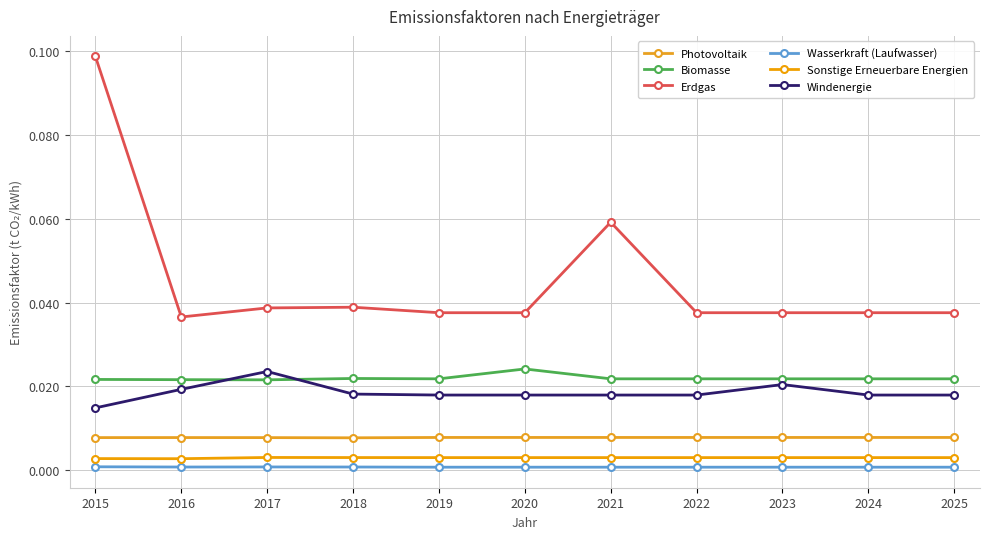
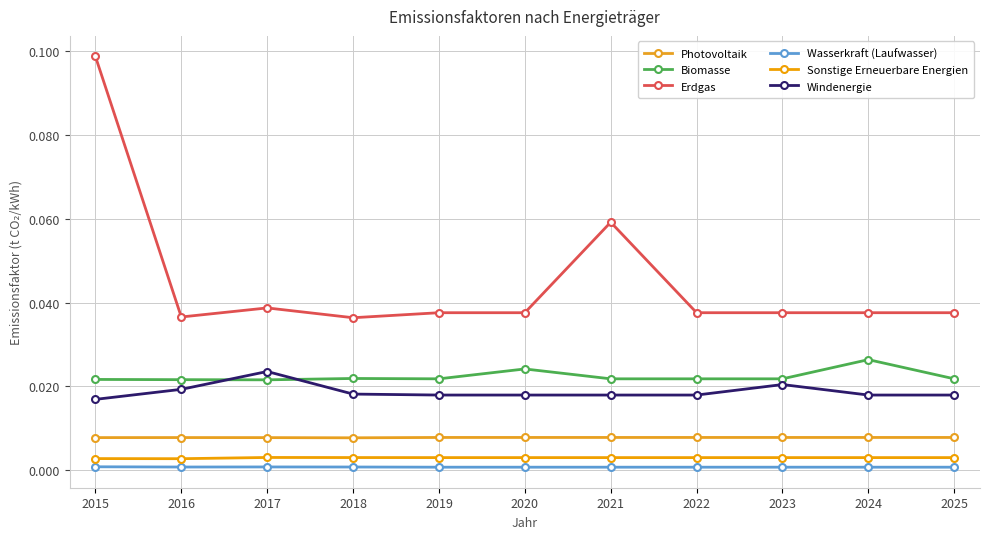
  {
    "Biomasse": {
      "2015": 0.022,
      "2016": 0.022,
      "2017": 0.022,
      "2018": 0.022,
      "2019": 0.022,
      "2020": 0.024,
      "2021": 0.022,
      "2022": 0.022,
      "2023": 0.022,
-     "2024": 0.022,
+     "2024": 0.026,
      "2025": 0.022
    },
    "Erdgas": {
      "2015": 0.099,
      "2016": 0.037,
      "2017": 0.039,
-     "2018": 0.039,
+     "2018": 0.036,
      "2019": 0.038,
      "2020": 0.038,
      "2021": 0.059,
      "2022": 0.038,
      "2023": 0.038,
      "2024": 0.038,
      "2025": 0.038
    },
    "Wasserkraft (Laufwasser)": {
      "2015": 0.001,
      "2016": 0.001,
      "2017": 0.001,
      "2018": 0.001,
      "2019": 0.001,
      "2020": 0.001,
      "2021": 0.001,
      "2022": 0.001,
      "2023": 0.001,
      "2024": 0.001,
      "2025": 0.001
    },
    "Windenergie": {
-     "2015": 0.015,
+     "2015": 0.017,
      "2016": 0.019,
      "2017": 0.024,
      "2018": 0.018,
      "2019": 0.018,
      "2020": 0.018,
      "2021": 0.018,
      "2022": 0.018,
      "2023": 0.020,
      "2024": 0.018,
      "2025": 0.018
    }
  }
